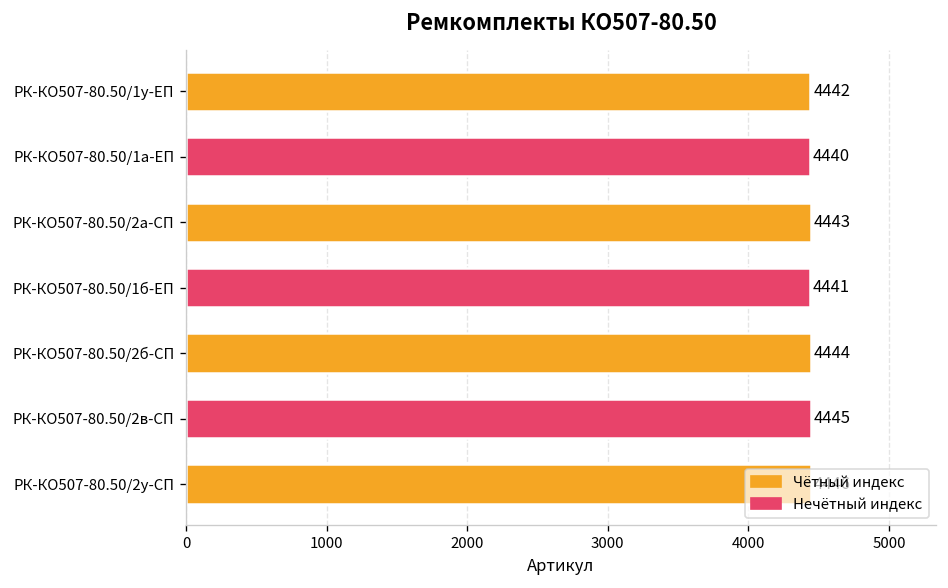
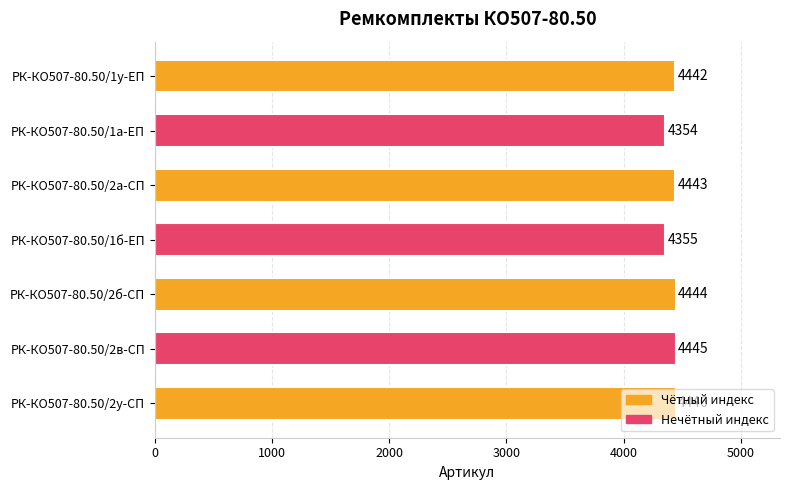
  {
    "РК-КО507-80.50/1у-ЕП": 4442,
-   "РК-КО507-80.50/1а-ЕП": 4440,
+   "РК-КО507-80.50/1а-ЕП": 4354,
    "РК-КО507-80.50/2а-СП": 4443,
-   "РК-КО507-80.50/1б-ЕП": 4441,
+   "РК-КО507-80.50/1б-ЕП": 4355,
    "РК-КО507-80.50/2б-СП": 4444,
    "РК-КО507-80.50/2в-СП": 4445
  }
